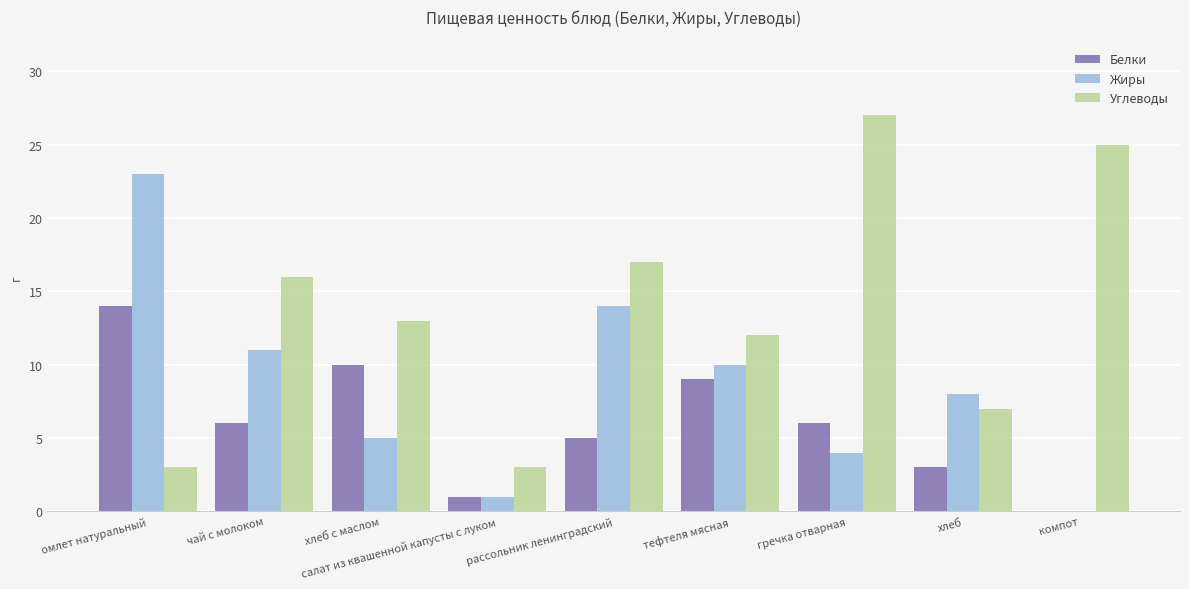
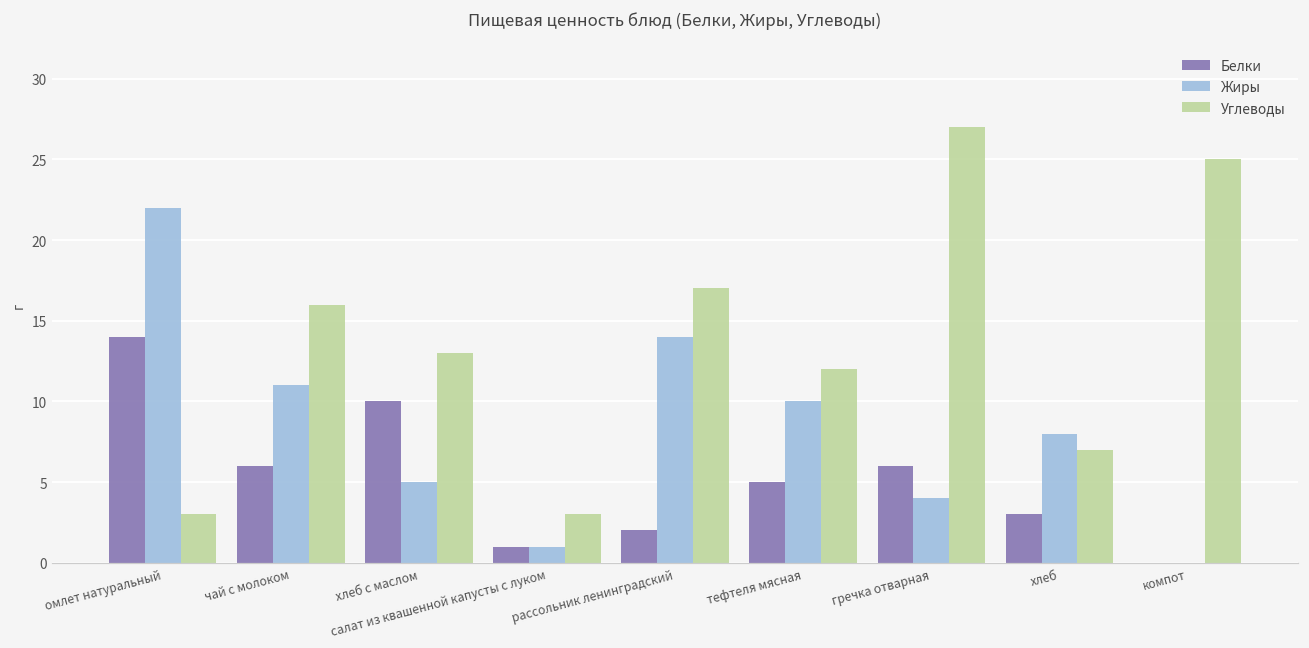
  {
    "Белки": {
      "омлет натуральный": 14,
      "чай с молоком": 6,
      "хлеб с маслом": 10,
      "салат из квашенной капусты с луком": 1,
-     "рассольник ленинградский": 5,
-     "тефтеля мясная": 9,
+     "рассольник ленинградский": 2,
+     "тефтеля мясная": 5,
      "гречка отварная": 6,
      "хлеб": 3,
      "компот": 0
    },
    "Жиры": {
-     "омлет натуральный": 23,
+     "омлет натуральный": 22,
      "чай с молоком": 11,
      "хлеб с маслом": 5,
      "салат из квашенной капусты с луком": 1,
      "рассольник ленинградский": 14,
      "тефтеля мясная": 10,
      "гречка отварная": 4,
      "хлеб": 8,
      "компот": 0
    },
    "Углеводы": {
      "омлет натуральный": 3,
      "чай с молоком": 16,
      "хлеб с маслом": 13,
      "салат из квашенной капусты с луком": 3,
      "рассольник ленинградский": 17,
      "тефтеля мясная": 12,
      "гречка отварная": 27,
      "хлеб": 7,
      "компот": 25
    }
  }
